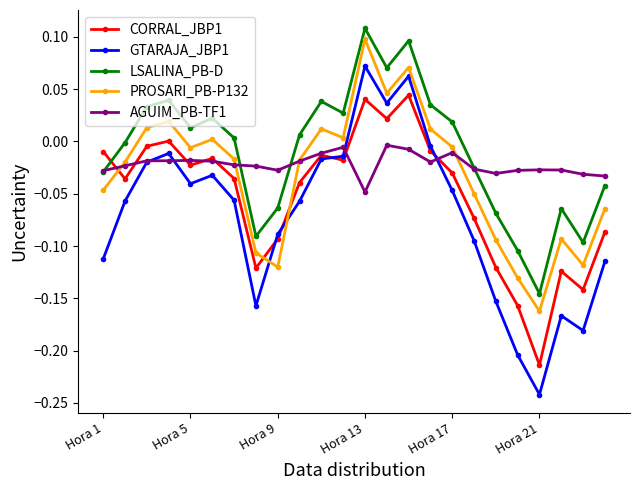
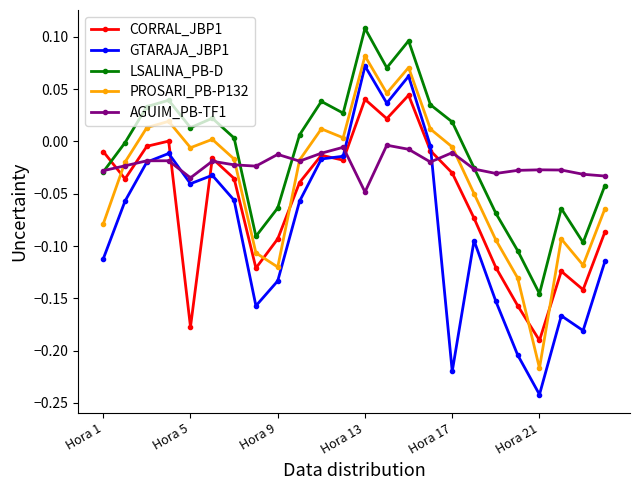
  {
    "CORRAL_JBP1": {
      "Hora 1": -0.010,
-     "Hora 5": -0.023,
+     "Hora 5": -0.177,
      "Hora 9": -0.093,
      "Hora 13": 0.040,
      "Hora 17": -0.030,
-     "Hora 21": -0.214
+     "Hora 21": -0.190
    },
    "GTARAJA_JBP1": {
      "Hora 1": -0.112,
      "Hora 5": -0.040,
-     "Hora 9": -0.089,
+     "Hora 9": -0.133,
      "Hora 13": 0.072,
-     "Hora 17": -0.047,
+     "Hora 17": -0.220,
      "Hora 21": -0.242
    },
    "LSALINA_PB-D": {
      "Hora 5": 0.013,
      "Hora 9": -0.064,
      "Hora 13": 0.108,
      "Hora 17": 0.019,
      "Hora 21": -0.146
    },
    "PROSARI_PB-P132": {
-     "Hora 1": -0.047,
+     "Hora 1": -0.079,
      "Hora 5": -0.006,
      "Hora 9": -0.120,
-     "Hora 13": 0.098,
+     "Hora 13": 0.082,
      "Hora 17": -0.005,
-     "Hora 21": -0.162
+     "Hora 21": -0.217
    },
    "AGUIM_PB-TF1": {
-     "Hora 5": -0.018,
-     "Hora 9": -0.028,
+     "Hora 5": -0.035,
+     "Hora 9": -0.012,
      "Hora 13": -0.048,
      "Hora 17": -0.011,
      "Hora 21": -0.027
    }
  }
